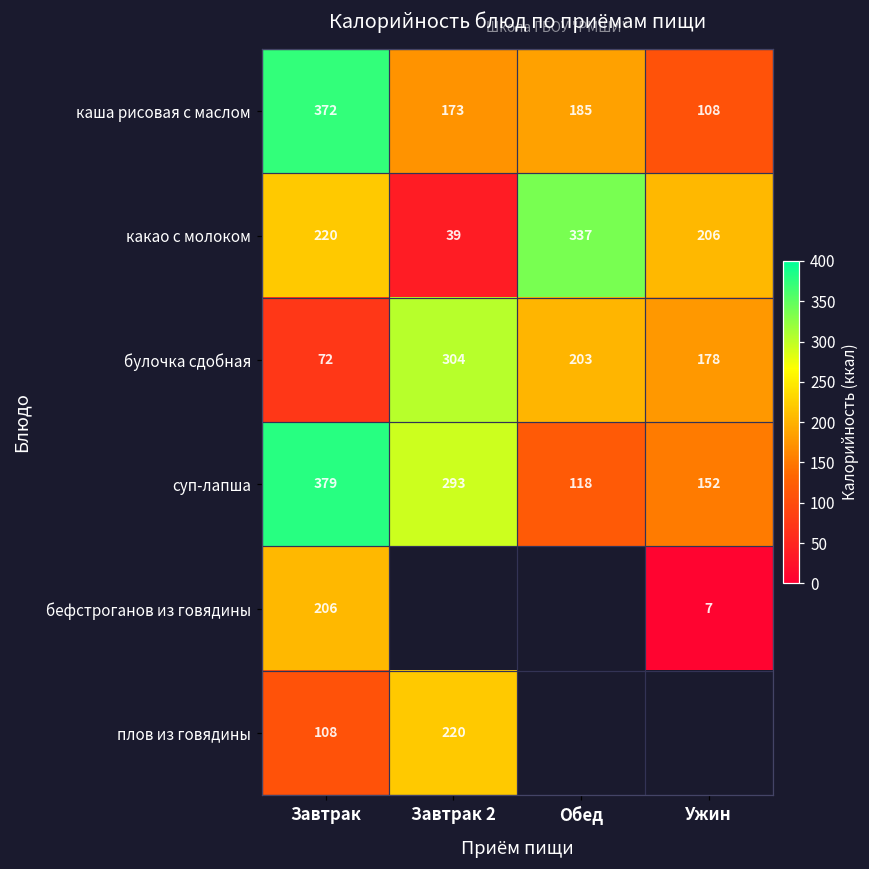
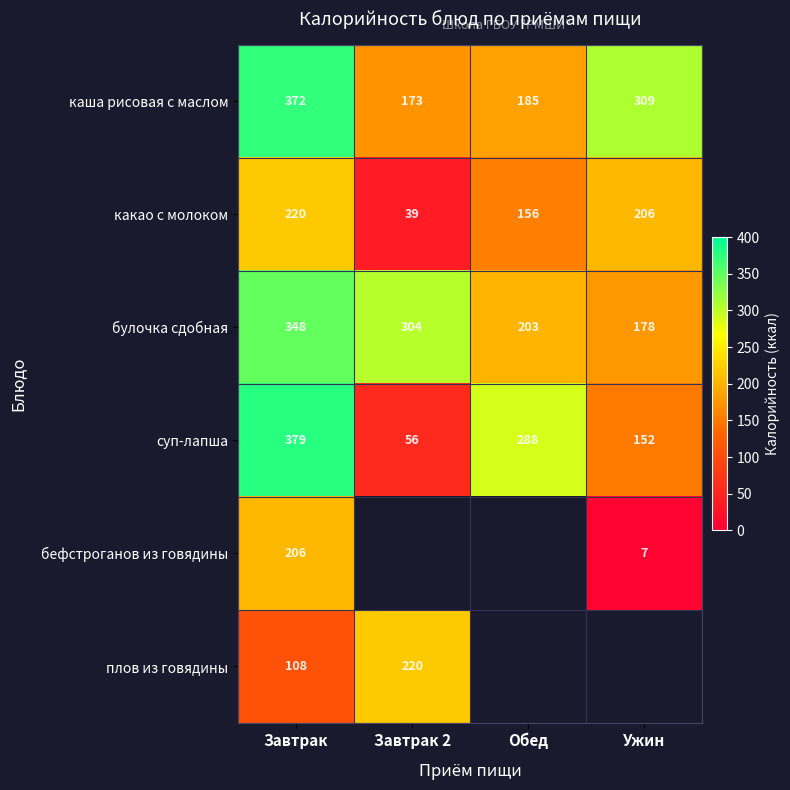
  {
    "каша рисовая с маслом": {
      "Завтрак": 372,
      "Завтрак 2": 173,
      "Обед": 185,
-     "Ужин": 108
+     "Ужин": 309
    },
    "какао с молоком": {
      "Завтрак": 220,
      "Завтрак 2": 39,
-     "Обед": 337,
+     "Обед": 156,
      "Ужин": 206
    },
    "булочка сдобная": {
-     "Завтрак": 72,
+     "Завтрак": 348,
      "Завтрак 2": 304,
      "Обед": 203,
      "Ужин": 178
    },
    "суп-лапша": {
      "Завтрак": 379,
-     "Завтрак 2": 293,
-     "Обед": 118,
+     "Завтрак 2": 56,
+     "Обед": 288,
      "Ужин": 152
    },
    "бефстроганов из говядины": {
      "Завтрак": 206,
      "Ужин": 7
    },
    "плов из говядины": {
      "Завтрак": 108,
      "Завтрак 2": 220
    }
  }
